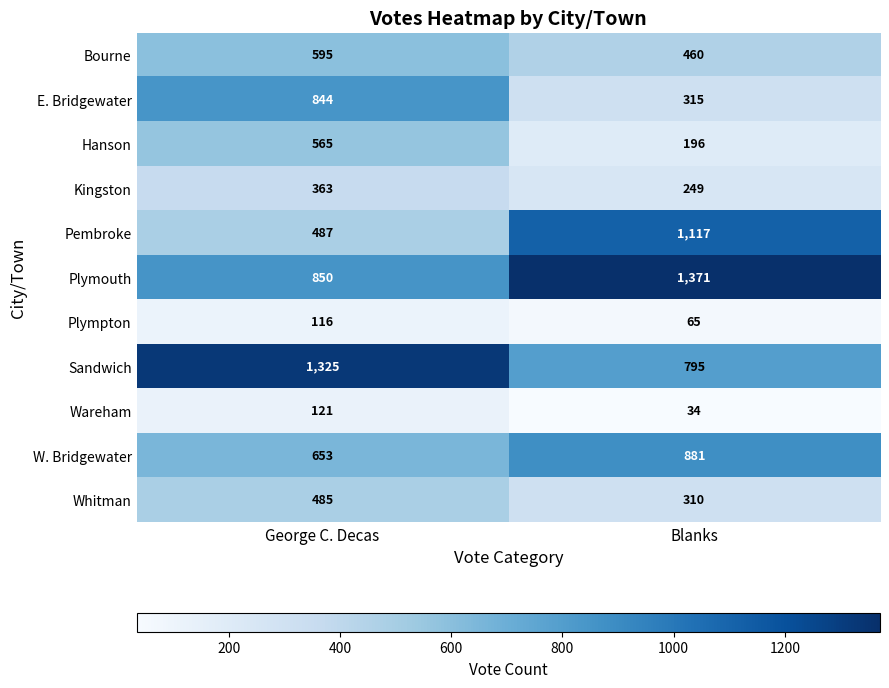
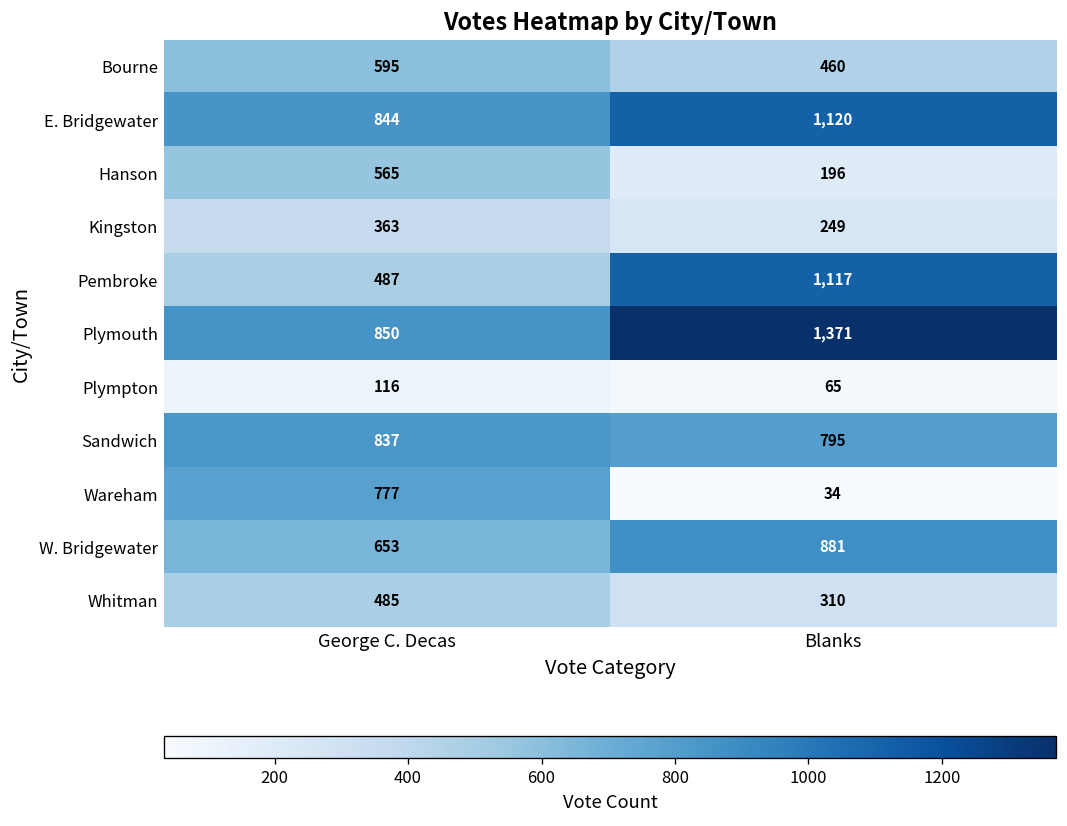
  {
    "Bourne": {
      "George C. Decas": "595",
      "Blanks": "460"
    },
    "E. Bridgewater": {
      "George C. Decas": "844",
-     "Blanks": "315"
+     "Blanks": "1,120"
    },
    "Hanson": {
      "George C. Decas": "565",
      "Blanks": "196"
    },
    "Kingston": {
      "George C. Decas": "363",
      "Blanks": "249"
    },
    "Pembroke": {
      "George C. Decas": "487",
      "Blanks": "1,117"
    },
    "Plymouth": {
      "George C. Decas": "850",
      "Blanks": "1,371"
    },
    "Plympton": {
      "George C. Decas": "116",
      "Blanks": "65"
    },
    "Sandwich": {
-     "George C. Decas": "1,325",
+     "George C. Decas": "837",
      "Blanks": "795"
    },
    "Wareham": {
-     "George C. Decas": "121",
+     "George C. Decas": "777",
      "Blanks": "34"
    },
    "W. Bridgewater": {
      "George C. Decas": "653",
      "Blanks": "881"
    },
    "Whitman": {
      "George C. Decas": "485",
      "Blanks": "310"
    }
  }
